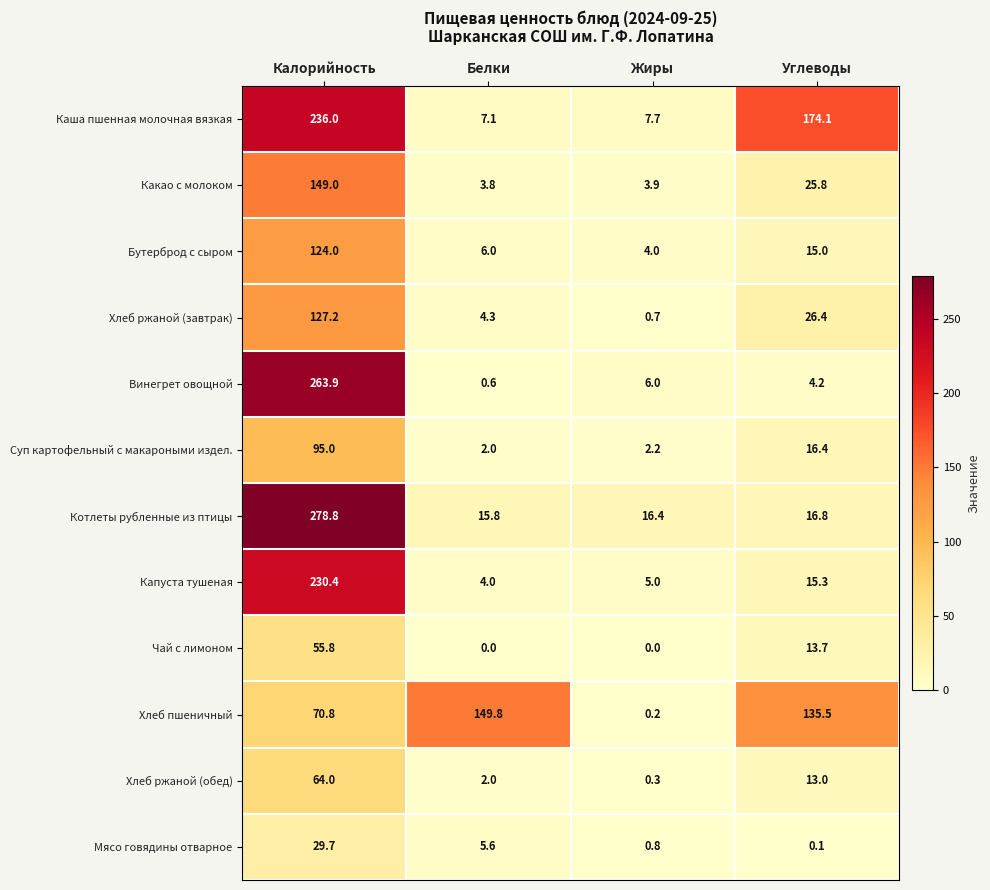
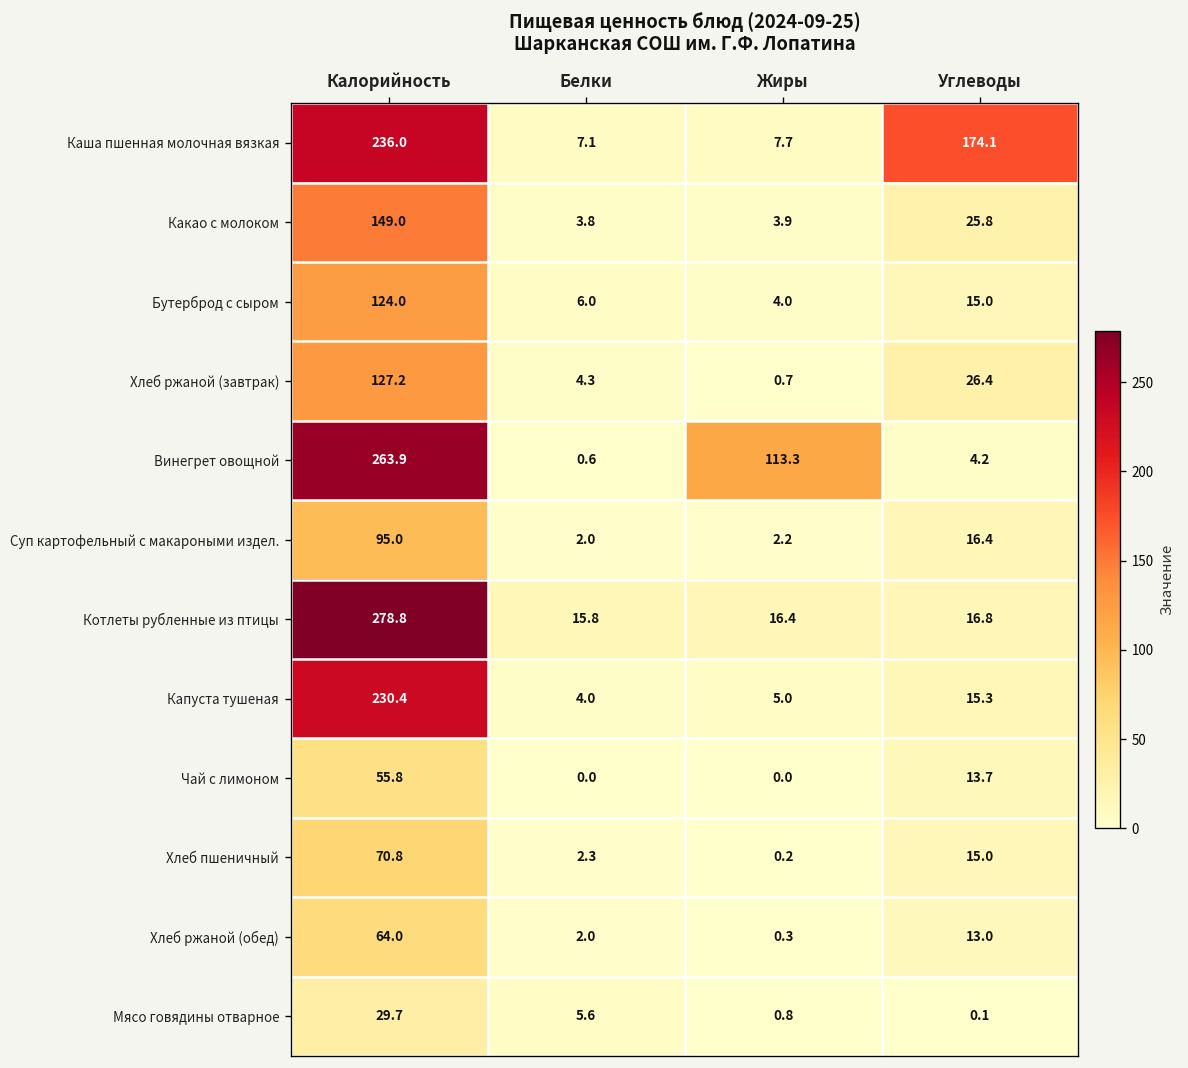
  {
    "Каша пшенная молочная вязкая": {
      "Калорийность": 236.0,
      "Белки": 7.1,
      "Жиры": 7.7,
      "Углеводы": 174.1
    },
    "Какао с молоком": {
      "Калорийность": 149.0,
      "Белки": 3.8,
      "Жиры": 3.9,
      "Углеводы": 25.8
    },
    "Бутерброд с сыром": {
      "Калорийность": 124.0,
      "Белки": 6.0,
      "Жиры": 4.0,
      "Углеводы": 15.0
    },
    "Хлеб ржаной (завтрак)": {
      "Калорийность": 127.2,
      "Белки": 4.3,
      "Жиры": 0.7,
      "Углеводы": 26.4
    },
    "Винегрет овощной": {
      "Калорийность": 263.9,
      "Белки": 0.6,
-     "Жиры": 6.0,
+     "Жиры": 113.3,
      "Углеводы": 4.2
    },
    "Суп картофельный с макароными издел.": {
      "Калорийность": 95.0,
      "Белки": 2.0,
      "Жиры": 2.2,
      "Углеводы": 16.4
    },
    "Котлеты рубленные из птицы": {
      "Калорийность": 278.8,
      "Белки": 15.8,
      "Жиры": 16.4,
      "Углеводы": 16.8
    },
    "Капуста тушеная": {
      "Калорийность": 230.4,
      "Белки": 4.0,
      "Жиры": 5.0,
      "Углеводы": 15.3
    },
    "Чай с лимоном": {
      "Калорийность": 55.8,
      "Белки": 0.0,
      "Жиры": 0.0,
      "Углеводы": 13.7
    },
    "Хлеб пшеничный": {
      "Калорийность": 70.8,
-     "Белки": 149.8,
+     "Белки": 2.3,
      "Жиры": 0.2,
-     "Углеводы": 135.5
+     "Углеводы": 15.0
    },
    "Хлеб ржаной (обед)": {
      "Калорийность": 64.0,
      "Белки": 2.0,
      "Жиры": 0.3,
      "Углеводы": 13.0
    },
    "Мясо говядины отварное": {
      "Калорийность": 29.7,
      "Белки": 5.6,
      "Жиры": 0.8,
      "Углеводы": 0.1
    }
  }
